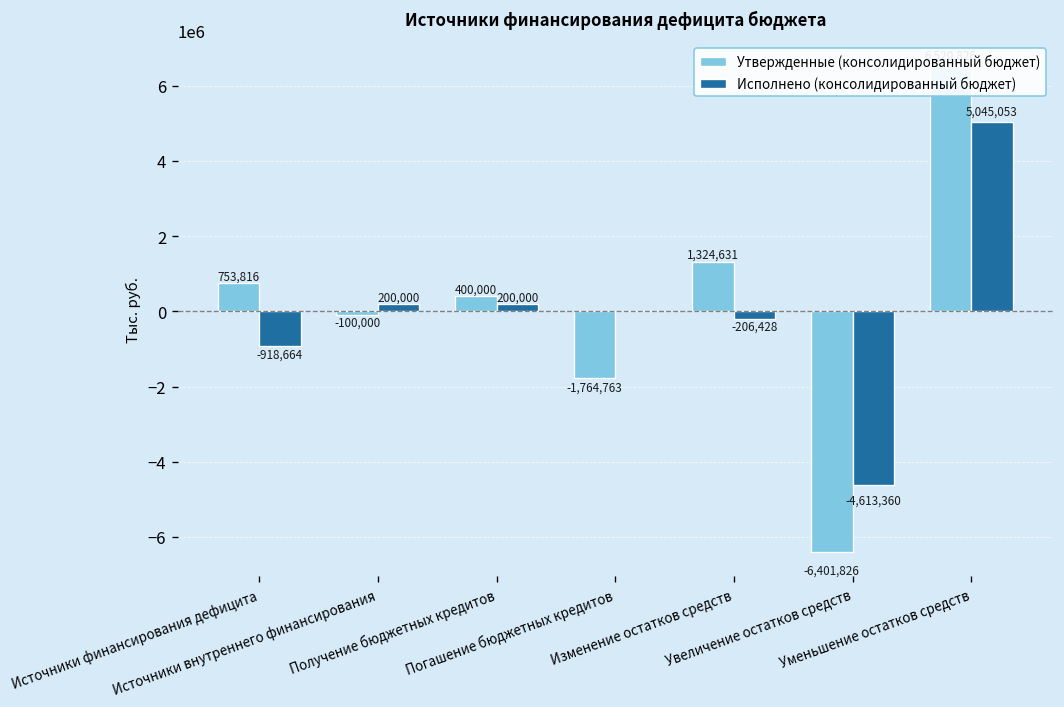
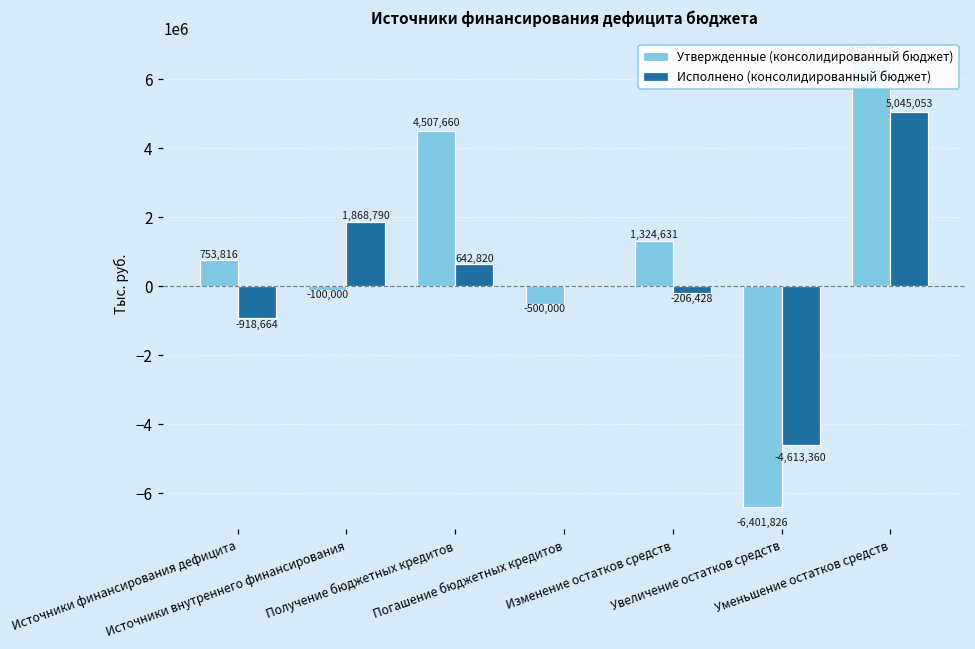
  {
    "Утвержденные (консолидированный бюджет)": {
      "Источники финансирования дефицита": "753,816",
      "Источники внутреннего финансирования": "-100,000",
-     "Получение бюджетных кредитов": "400,000",
-     "Погашение бюджетных кредитов": "-1,764,763",
+     "Получение бюджетных кредитов": "4,507,660",
+     "Погашение бюджетных кредитов": "-500,000",
      "Изменение остатков средств": "1,324,631",
      "Увеличение остатков средств": "-6,401,826"
    },
    "Исполнено (консолидированный бюджет)": {
-     "Источники внутреннего финансирования": "200,000",
-     "Получение бюджетных кредитов": "200,000"
+     "Источники внутреннего финансирования": "1,868,790",
+     "Получение бюджетных кредитов": "642,820"
    }
  }
